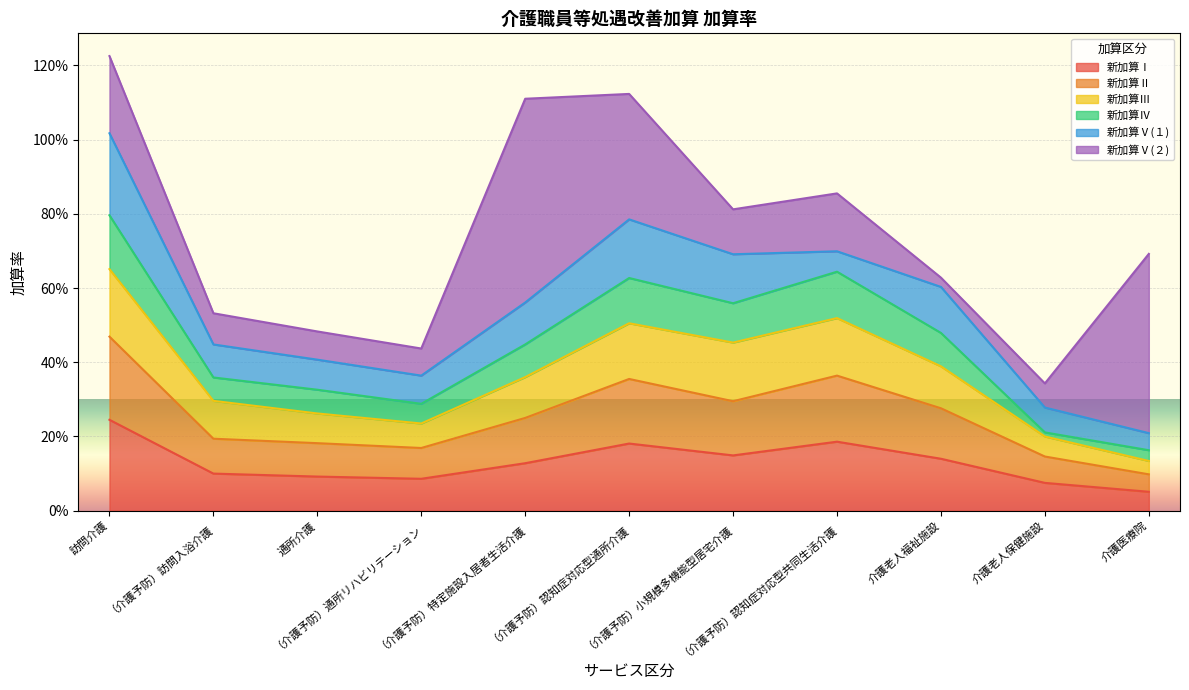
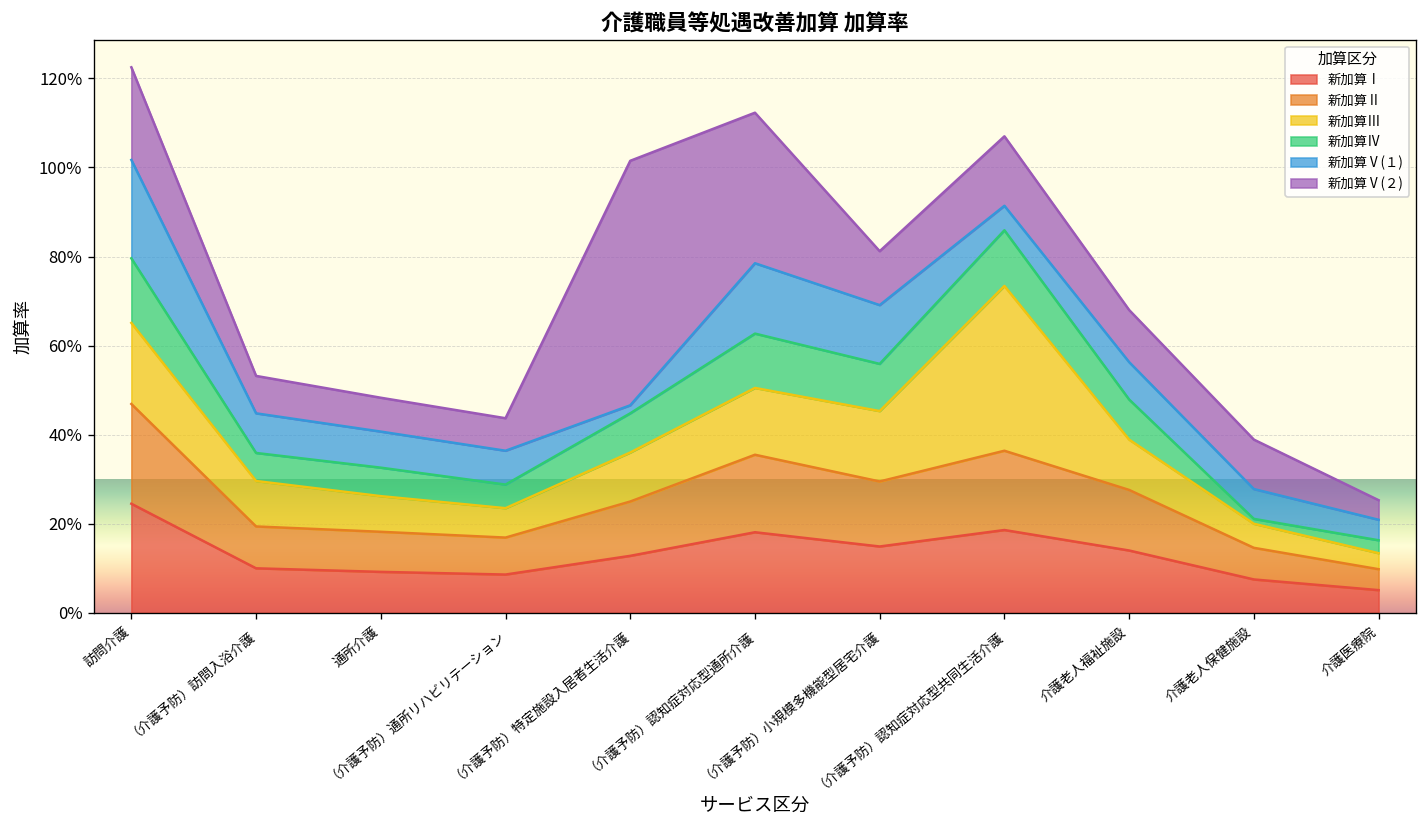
  {
    "新加算Ⅲ": {
      "訪問介護": "18%",
      "（介護予防）訪問入浴介護": "10%",
      "通所介護": "8%",
      "（介護予防）通所リハビリテーション": "7%",
      "（介護予防）特定施設入居者生活介護": "11%",
      "（介護予防）認知症対応型通所介護": "15%",
      "（介護予防）小規模多機能型居宅介護": "16%",
-     "（介護予防）認知症対応型共同生活介護": "16%",
+     "（介護予防）認知症対応型共同生活介護": "37%",
      "介護老人福祉施設": "11%",
      "介護老人保健施設": "5%",
      "介護医療院": "4%"
    },
    "新加算Ⅳ": {
      "訪問介護": "15%",
      "（介護予防）訪問入浴介護": "6%",
      "通所介護": "6%",
      "（介護予防）通所リハビリテーション": "5%",
      "（介護予防）特定施設入居者生活介護": "9%",
      "（介護予防）認知症対応型通所介護": "12%",
      "（介護予防）小規模多機能型居宅介護": "11%",
      "（介護予防）認知症対応型共同生活介護": "13%",
      "介護老人福祉施設": "9%",
      "介護老人保健施設": "1%",
      "介護医療院": "3%"
    },
    "新加算Ⅴ(１)": {
      "訪問介護": "22%",
      "（介護予防）訪問入浴介護": "9%",
      "通所介護": "8%",
      "（介護予防）通所リハビリテーション": "8%",
-     "（介護予防）特定施設入居者生活介護": "11%",
+     "（介護予防）特定施設入居者生活介護": "2%",
      "（介護予防）認知症対応型通所介護": "16%",
      "（介護予防）小規模多機能型居宅介護": "13%",
      "（介護予防）認知症対応型共同生活介護": "6%",
-     "介護老人福祉施設": "12%",
+     "介護老人福祉施設": "8%",
      "介護老人保健施設": "7%",
      "介護医療院": "5%"
    },
    "新加算Ⅴ(２)": {
      "訪問介護": "21%",
      "（介護予防）訪問入浴介護": "8%",
      "通所介護": "8%",
      "（介護予防）通所リハビリテーション": "7%",
      "（介護予防）特定施設入居者生活介護": "55%",
      "（介護予防）認知症対応型通所介護": "34%",
      "（介護予防）小規模多機能型居宅介護": "12%",
      "（介護予防）認知症対応型共同生活介護": "16%",
-     "介護老人福祉施設": "3%",
-     "介護老人保健施設": "7%",
-     "介護医療院": "48%"
+     "介護老人福祉施設": "12%",
+     "介護老人保健施設": "11%",
+     "介護医療院": "4%"
    }
  }
